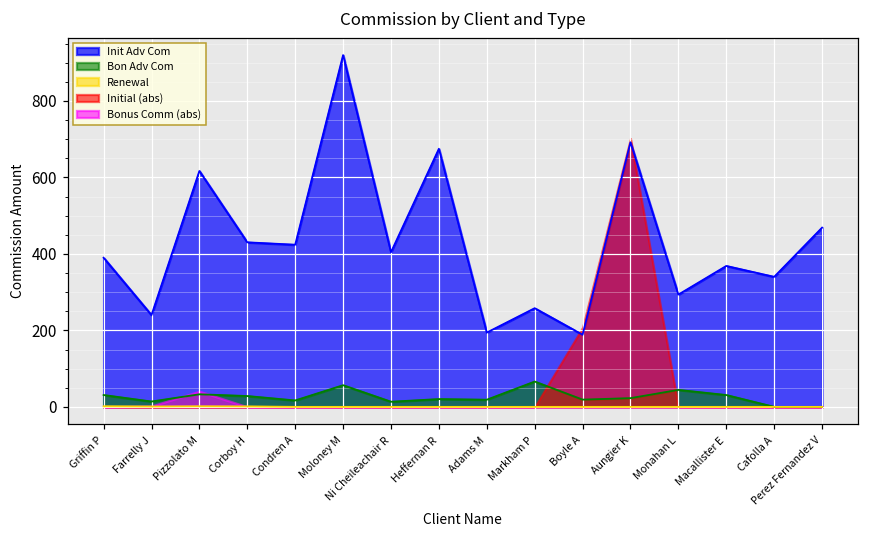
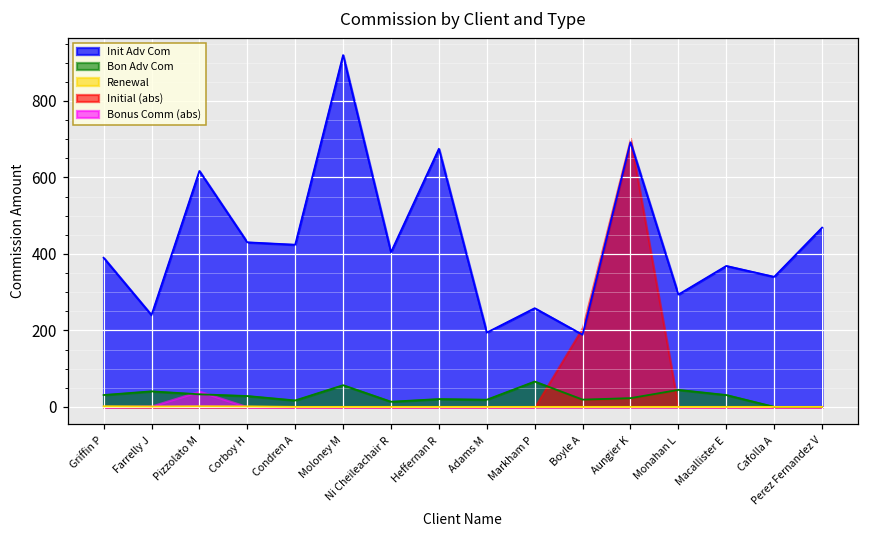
  {
    "Init Adv Com": {
      "Griffin P": 390,
      "Farrelly J": 240,
      "Pizzolato M": 620,
      "Corboy H": 430,
      "Condren A": 420,
      "Moloney M": 920,
      "Ni Cheileachair R": 400,
      "Heffernan R": 670,
      "Adams M": 190,
      "Markham P": 260,
      "Boyle A": 190,
      "Aungier K": 690,
      "Monahan L": 290,
      "Macallister E": 370,
      "Cafolla A": 340,
      "Perez Fernandez V": 470
    },
    "Bon Adv Com": {
      "Griffin P": 30,
-     "Farrelly J": 10,
+     "Farrelly J": 40,
      "Pizzolato M": 30,
      "Corboy H": 30,
      "Condren A": 20,
      "Moloney M": 60,
      "Ni Cheileachair R": 10,
      "Heffernan R": 20,
      "Adams M": 20,
      "Markham P": 70,
      "Boyle A": 20,
      "Aungier K": 20,
      "Monahan L": 40,
      "Macallister E": 30
    },
    "Initial (abs)": {
      "Boyle A": 210,
      "Aungier K": 700
    },
    "Bonus Comm (abs)": {
      "Pizzolato M": 40
    }
  }
